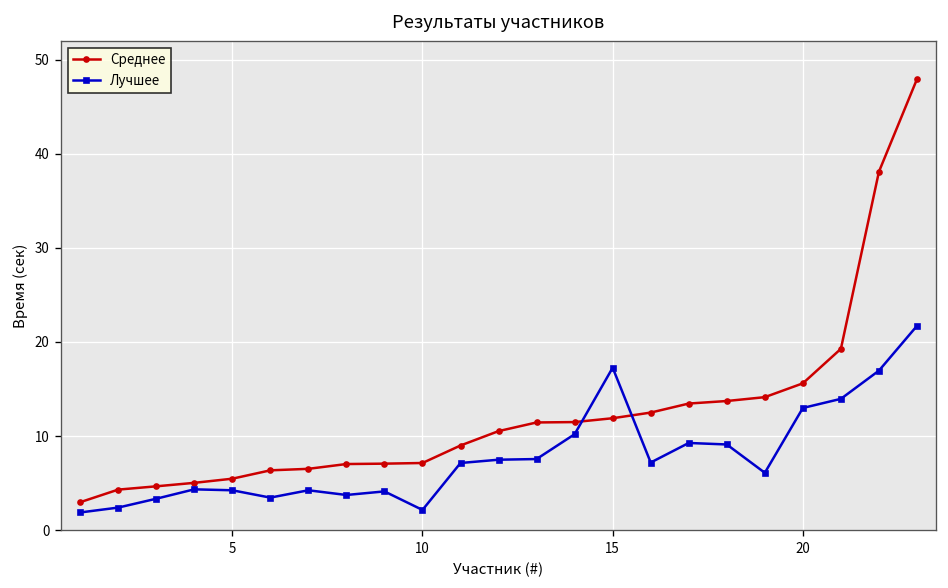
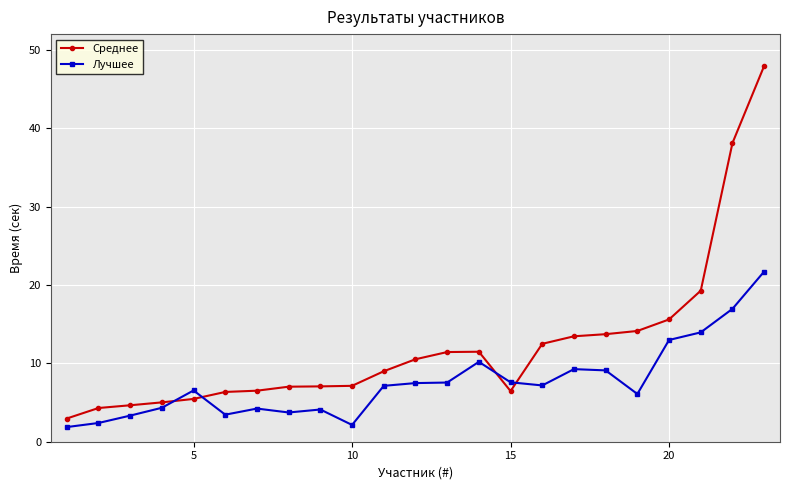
  {
    "Среднее": {
      "5": 5,
      "10": 7,
-     "15": 12,
+     "15": 6,
      "20": 16
    },
    "Лучшее": {
-     "5": 4,
+     "5": 7,
      "10": 2,
-     "15": 17,
+     "15": 8,
      "20": 13
    }
  }
